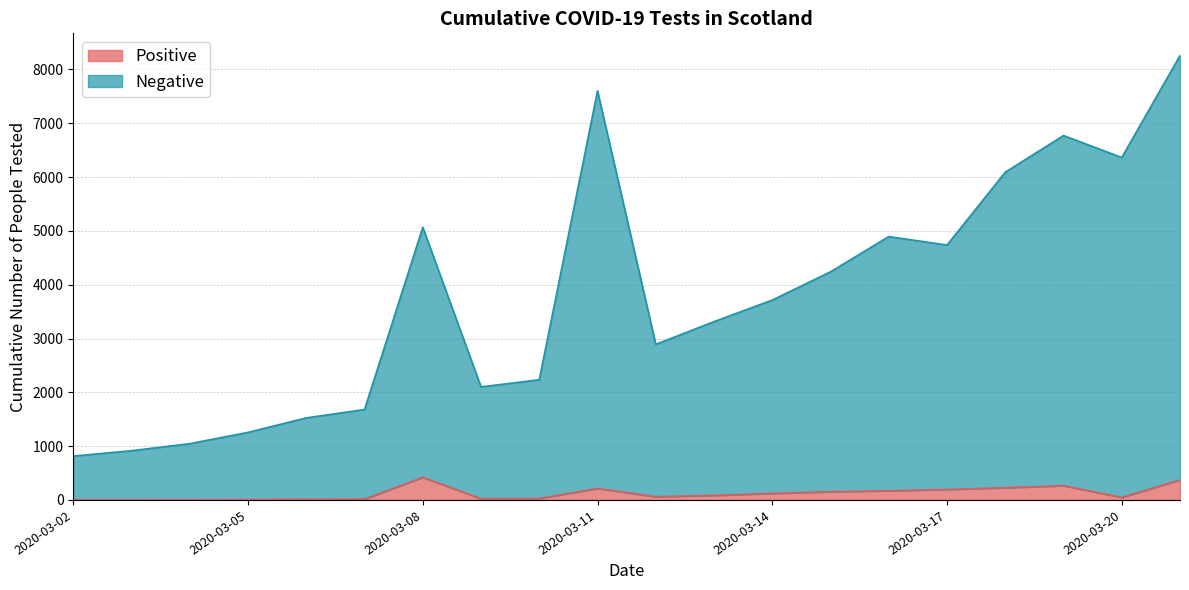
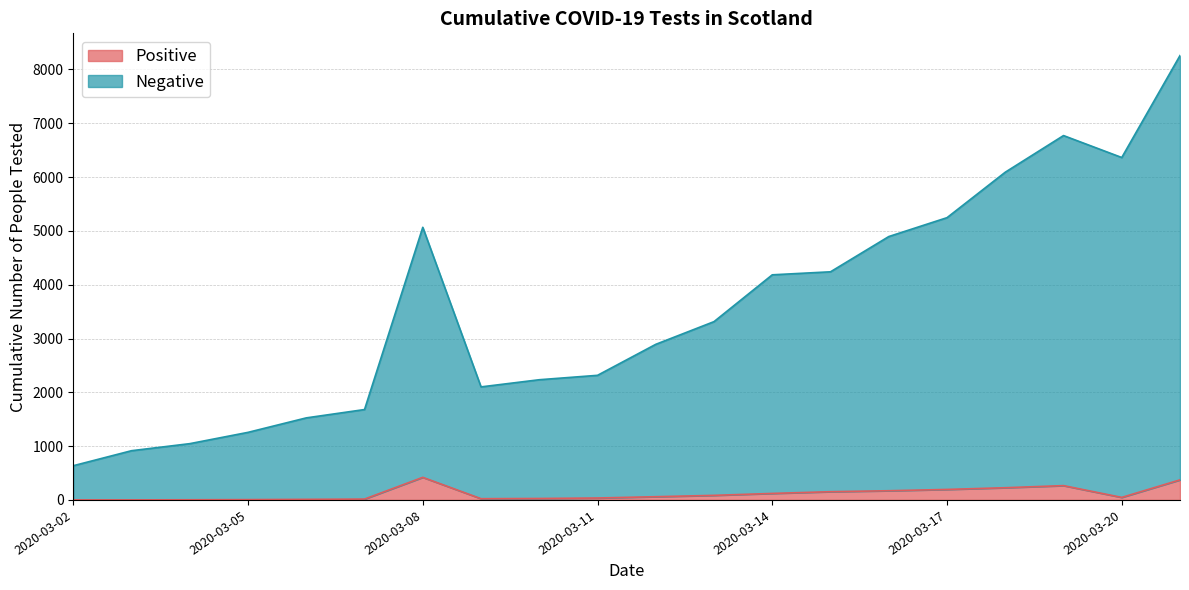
  {
    "Positive": {
      "2020-03-02": 0,
      "2020-03-05": 0,
      "2020-03-08": 400,
-     "2020-03-11": 200,
+     "2020-03-11": 0,
      "2020-03-14": 100,
      "2020-03-17": 200,
      "2020-03-20": 0
    },
    "Negative": {
-     "2020-03-02": 800,
+     "2020-03-02": 600,
      "2020-03-05": 1300,
      "2020-03-08": 4600,
-     "2020-03-11": 7400,
-     "2020-03-14": 3600,
-     "2020-03-17": 4500,
+     "2020-03-11": 2300,
+     "2020-03-14": 4100,
+     "2020-03-17": 5100,
      "2020-03-20": 6300
    }
  }
